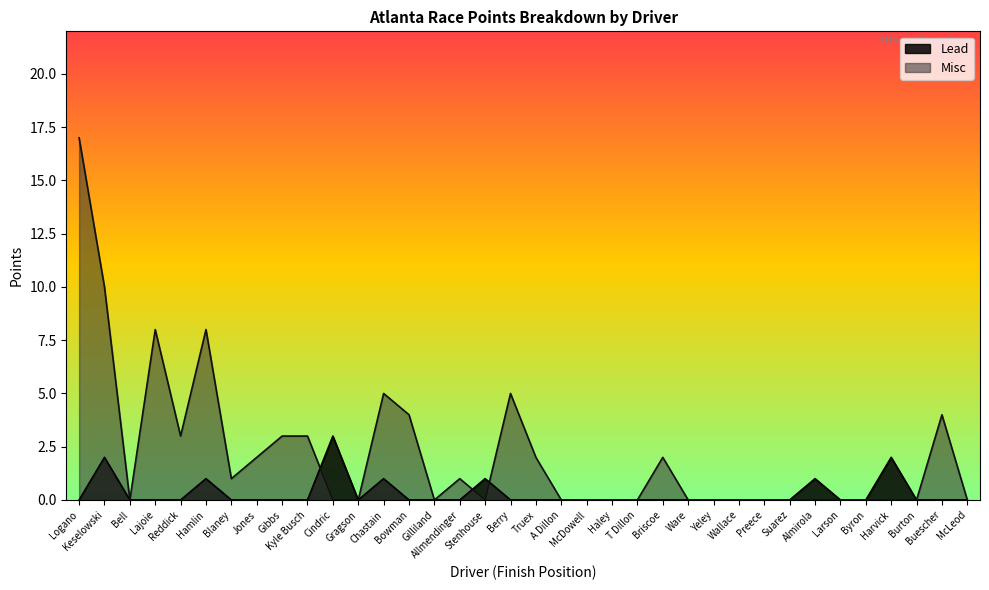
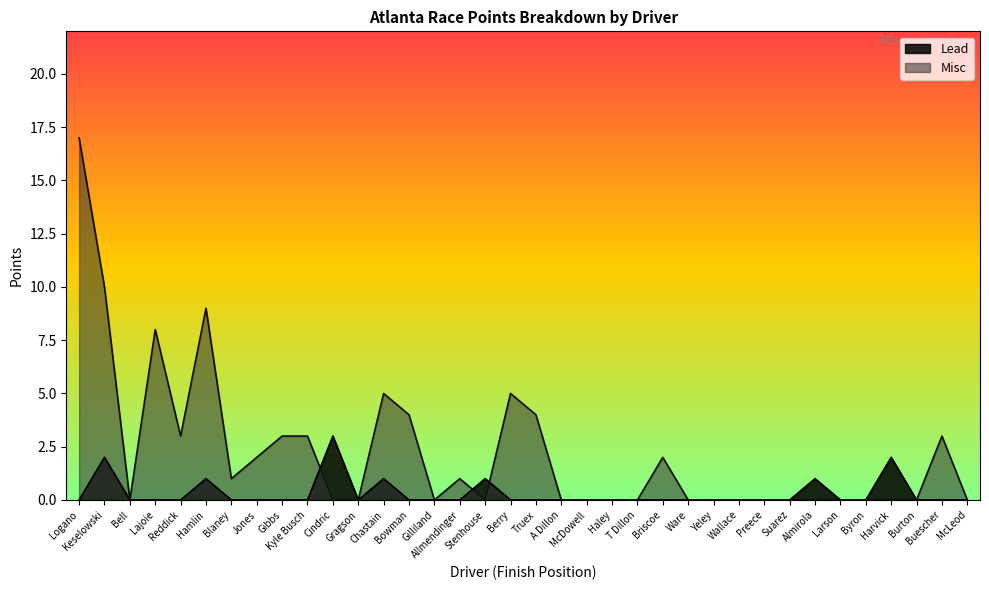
  {
    "Lead": {
      "Logano": 0,
      "Keselowski": 2,
      "Lajoie": 0,
      "Reddick": 0,
      "Hamlin": 1,
      "Blaney": 0,
      "Jones": 0,
      "Gibbs": 0,
      "Kyle Busch": 0,
      "Cindric": 3,
      "Chastain": 1,
      "Bowman": 0,
      "Allmendinger": 0,
      "Stenhouse": 1,
      "Berry": 0,
      "Truex": 0,
      "Briscoe": 0,
      "Almirola": 1,
      "Harvick": 2,
      "Buescher": 0
    },
    "Misc": {
      "Logano": 17,
      "Keselowski": 10,
      "Lajoie": 8,
      "Reddick": 3,
-     "Hamlin": 8,
+     "Hamlin": 9,
      "Blaney": 1,
      "Jones": 2,
      "Gibbs": 3,
      "Kyle Busch": 3,
      "Cindric": 0,
      "Chastain": 5,
      "Bowman": 4,
      "Allmendinger": 1,
      "Stenhouse": 0,
      "Berry": 5,
-     "Truex": 2,
+     "Truex": 4,
      "Briscoe": 2,
      "Almirola": 0,
      "Harvick": 0,
-     "Buescher": 4
+     "Buescher": 3
    }
  }
